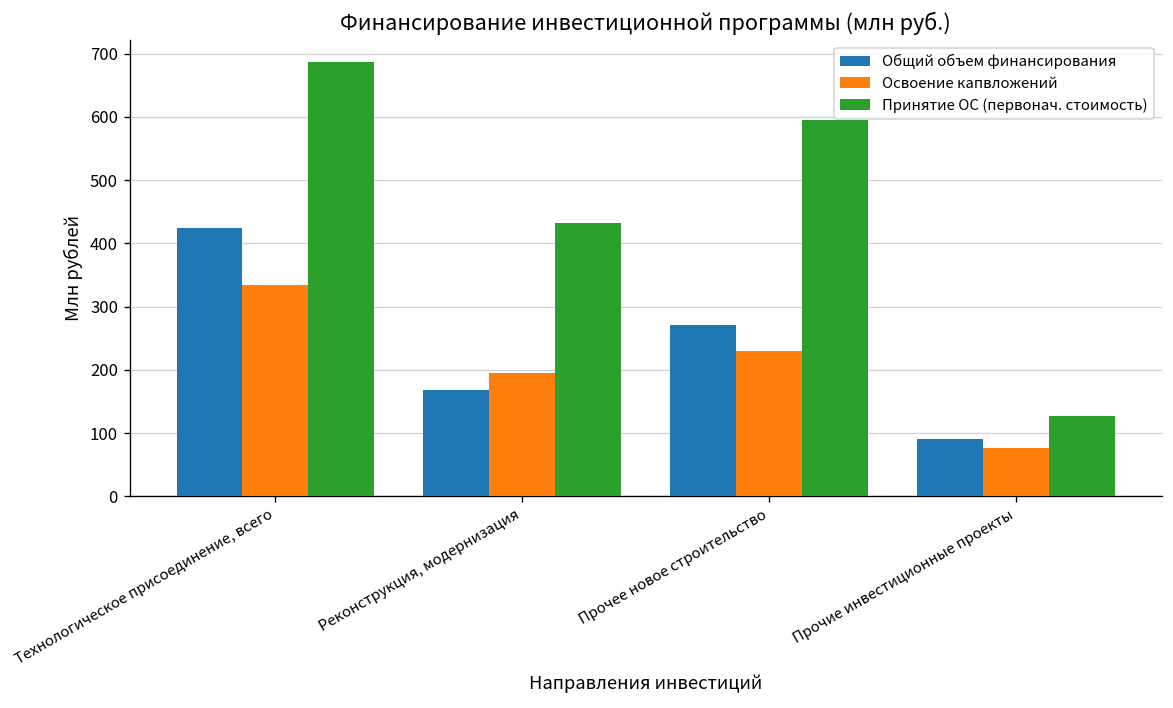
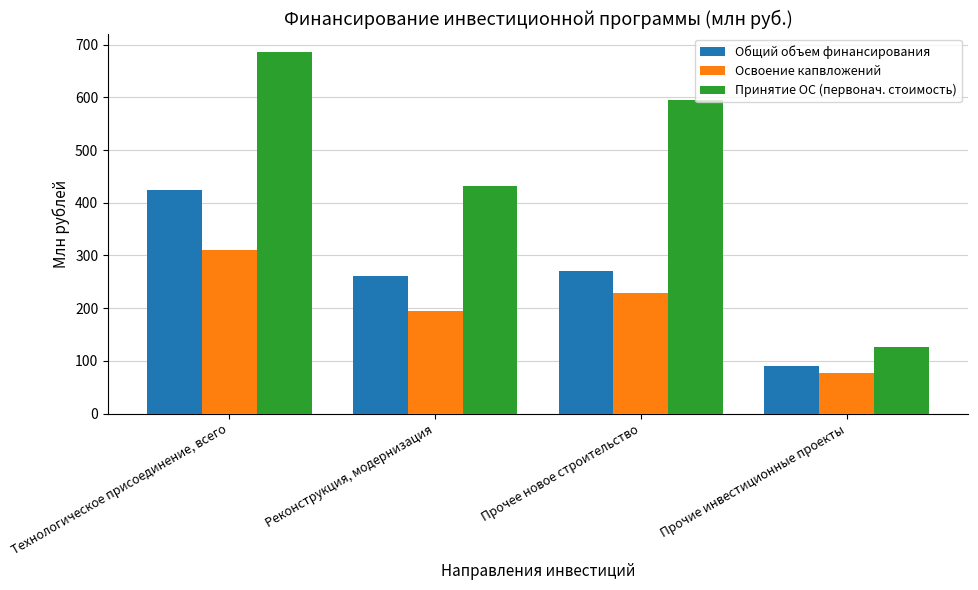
  {
    "Общий объем финансирования": {
      "Технологическое присоединение, всего": 420,
-     "Реконструкция, модернизация": 170,
+     "Реконструкция, модернизация": 260,
      "Прочее новое строительство": 270,
      "Прочие инвестиционные проекты": 90
    },
    "Освоение капвложений": {
-     "Технологическое присоединение, всего": 330,
+     "Технологическое присоединение, всего": 310,
      "Реконструкция, модернизация": 190,
      "Прочее новое строительство": 230,
      "Прочие инвестиционные проекты": 80
    },
    "Принятие ОС (первонач. стоимость)": {
      "Технологическое присоединение, всего": 690,
      "Реконструкция, модернизация": 430,
      "Прочие инвестиционные проекты": 130
    }
  }
